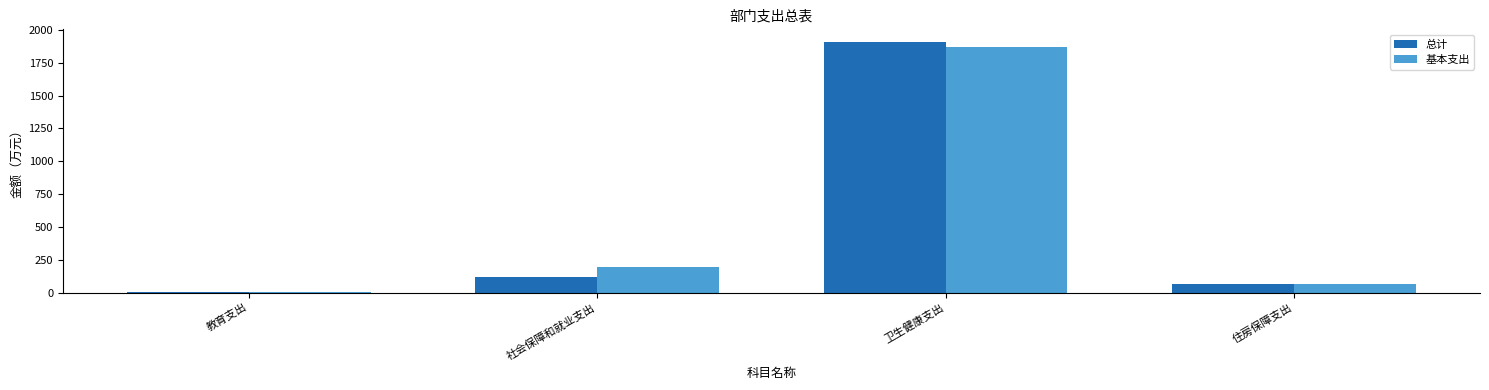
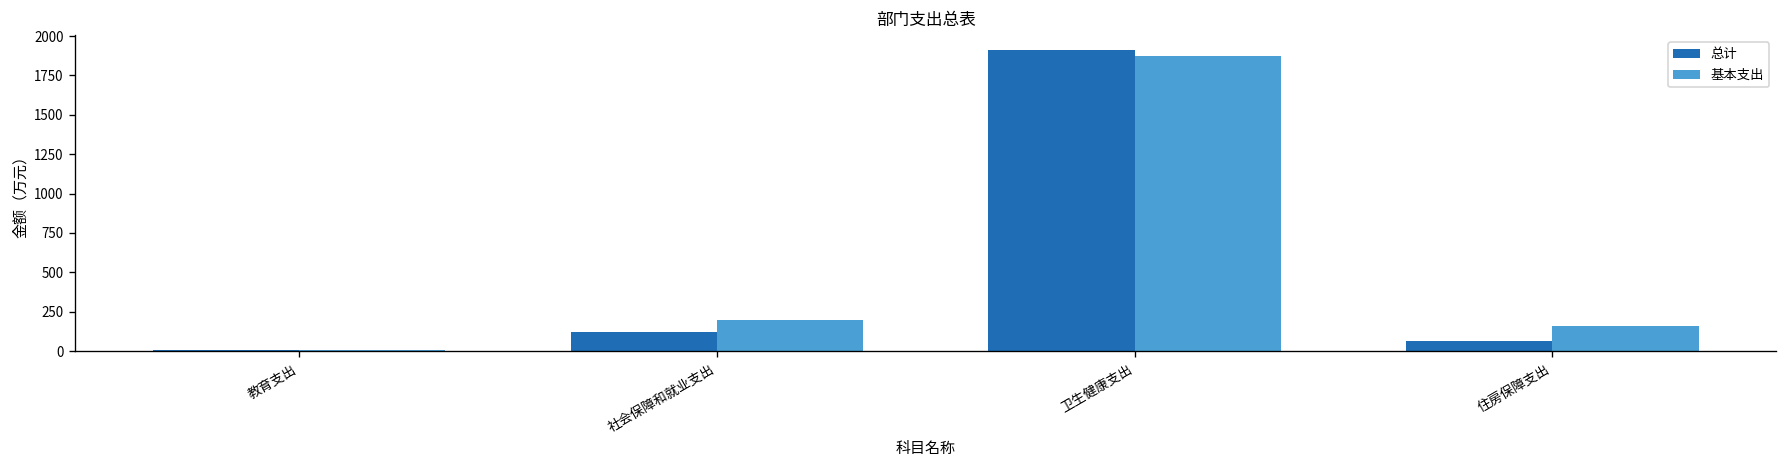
  {
    "总计": {
      "社会保障和就业支出": 120,
      "卫生健康支出": 1910,
      "住房保障支出": 60
    },
    "基本支出": {
      "社会保障和就业支出": 200,
      "卫生健康支出": 1870,
-     "住房保障支出": 60
+     "住房保障支出": 160
    }
  }
